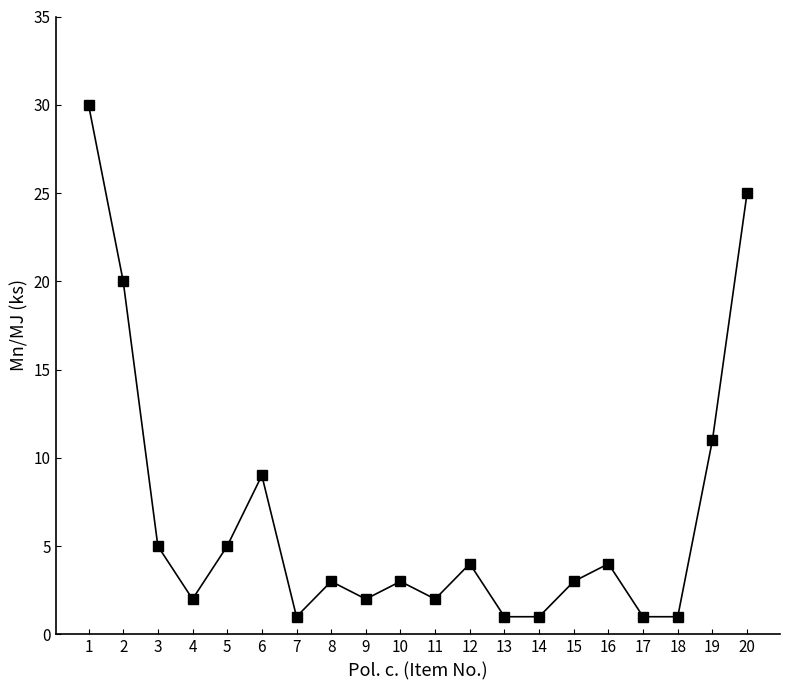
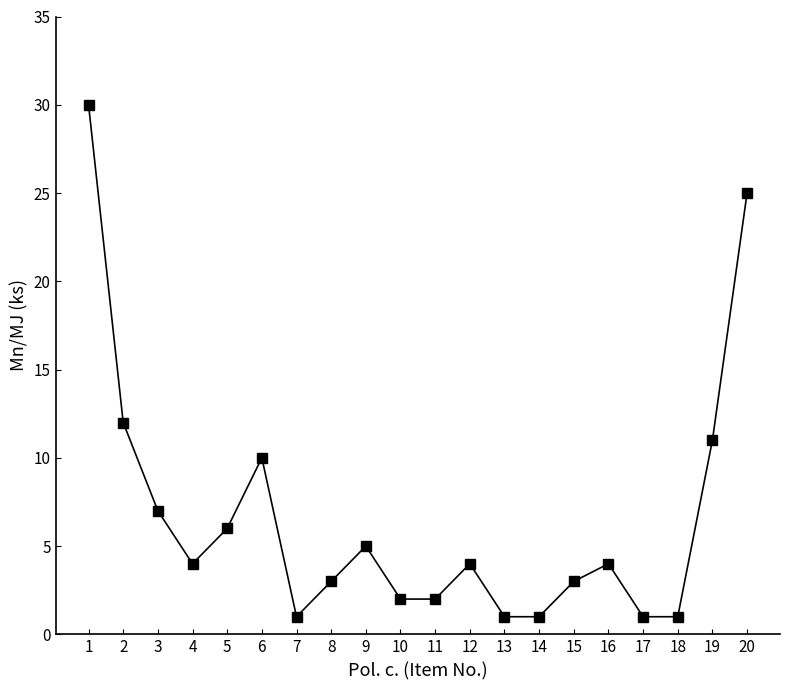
  {
    "1": 30,
-   "2": 20,
-   "3": 5,
-   "4": 2,
-   "5": 5,
-   "6": 9,
+   "2": 12,
+   "3": 7,
+   "4": 4,
+   "5": 6,
+   "6": 10,
    "7": 1,
    "8": 3,
-   "9": 2,
-   "10": 3,
+   "9": 5,
+   "10": 2,
    "11": 2,
    "12": 4,
    "13": 1,
    "14": 1,
    "15": 3,
    "16": 4,
    "17": 1,
    "18": 1,
    "19": 11,
    "20": 25
  }
